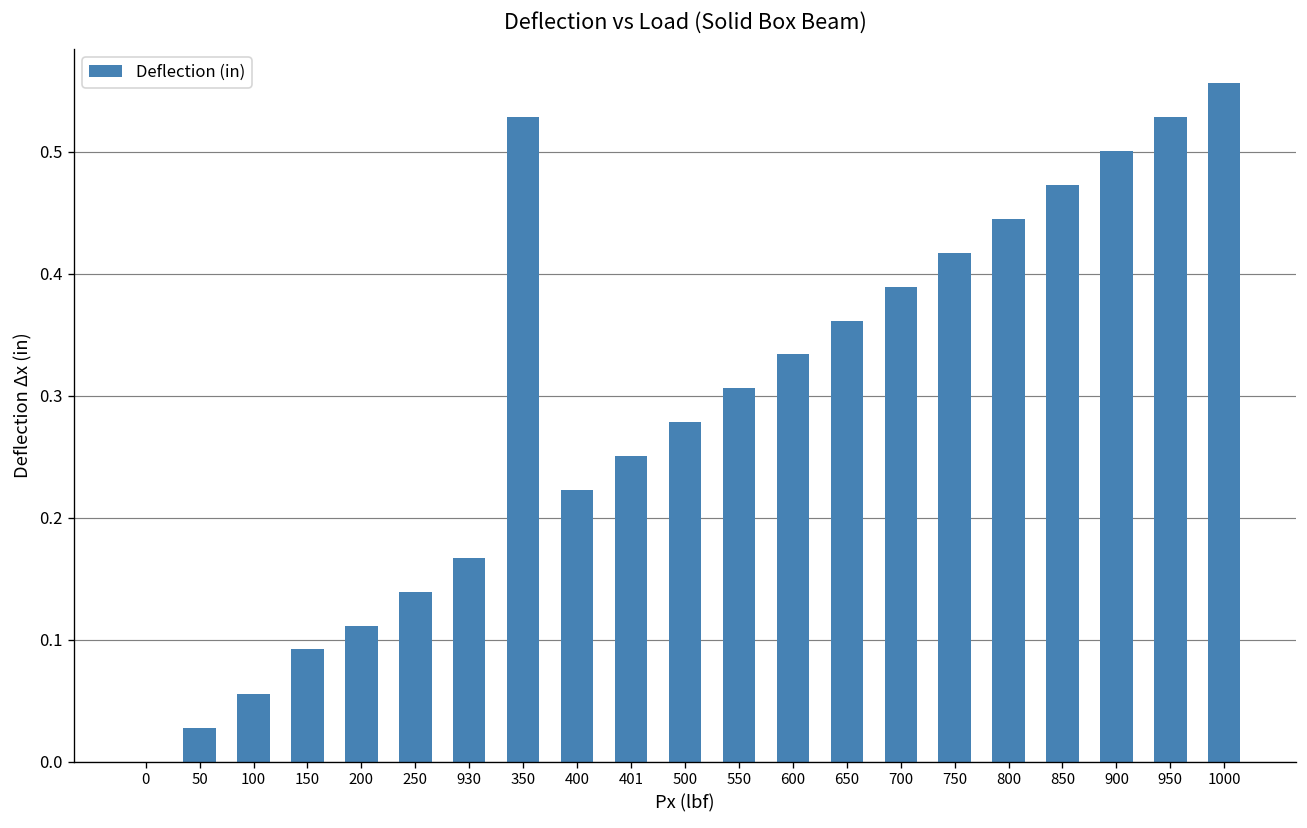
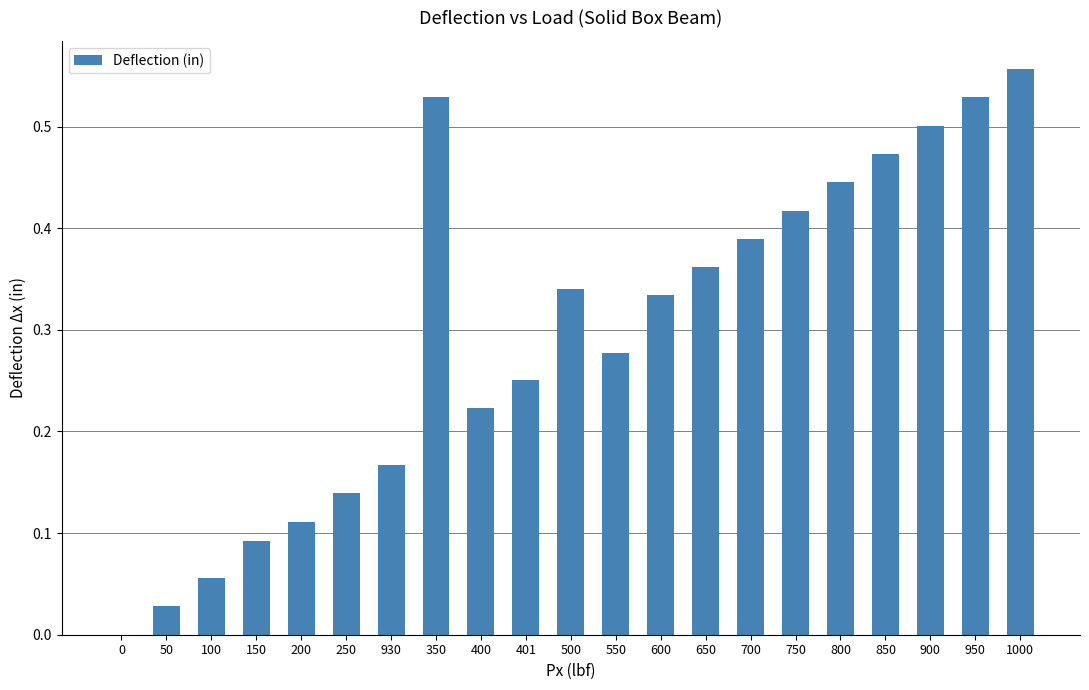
  {
    "0": 0.000,
    "50": 0.028,
    "100": 0.056,
    "150": 0.092,
    "200": 0.111,
    "250": 0.139,
    "930": 0.167,
    "350": 0.529,
    "400": 0.223,
    "401": 0.250,
-   "500": 0.278,
-   "550": 0.306,
+   "500": 0.340,
+   "550": 0.278,
    "600": 0.334,
    "650": 0.362,
    "700": 0.390,
    "750": 0.417,
    "800": 0.445,
    "850": 0.473,
    "900": 0.501,
    "950": 0.529,
    "1000": 0.556
  }
